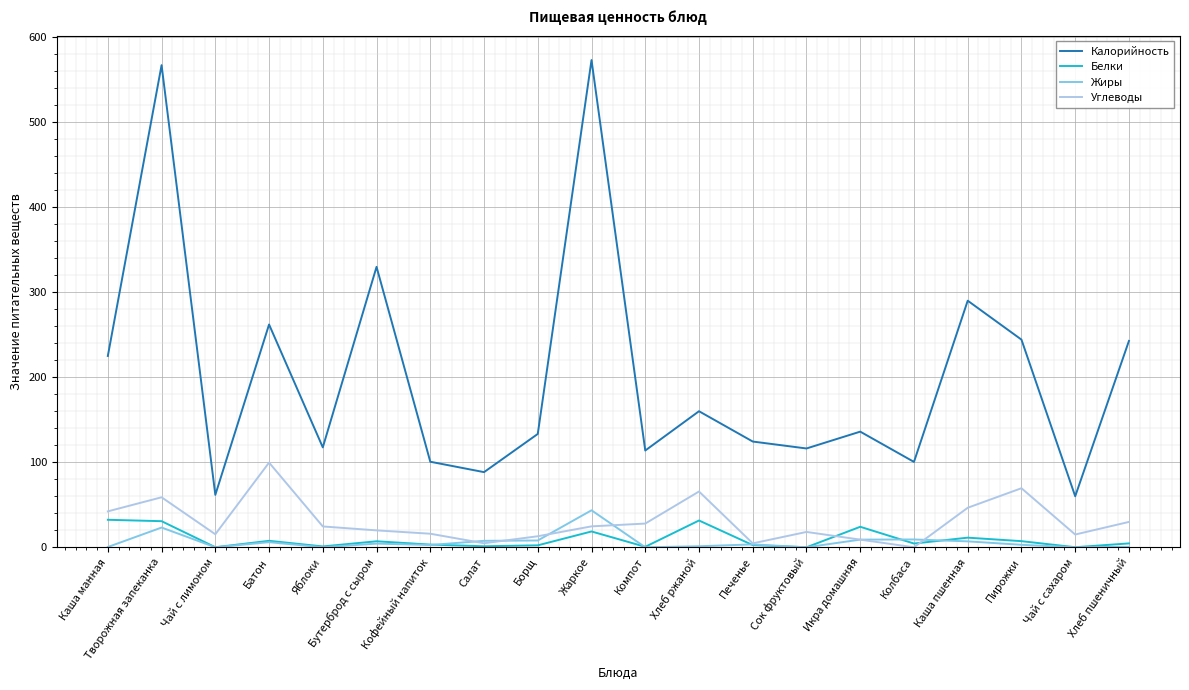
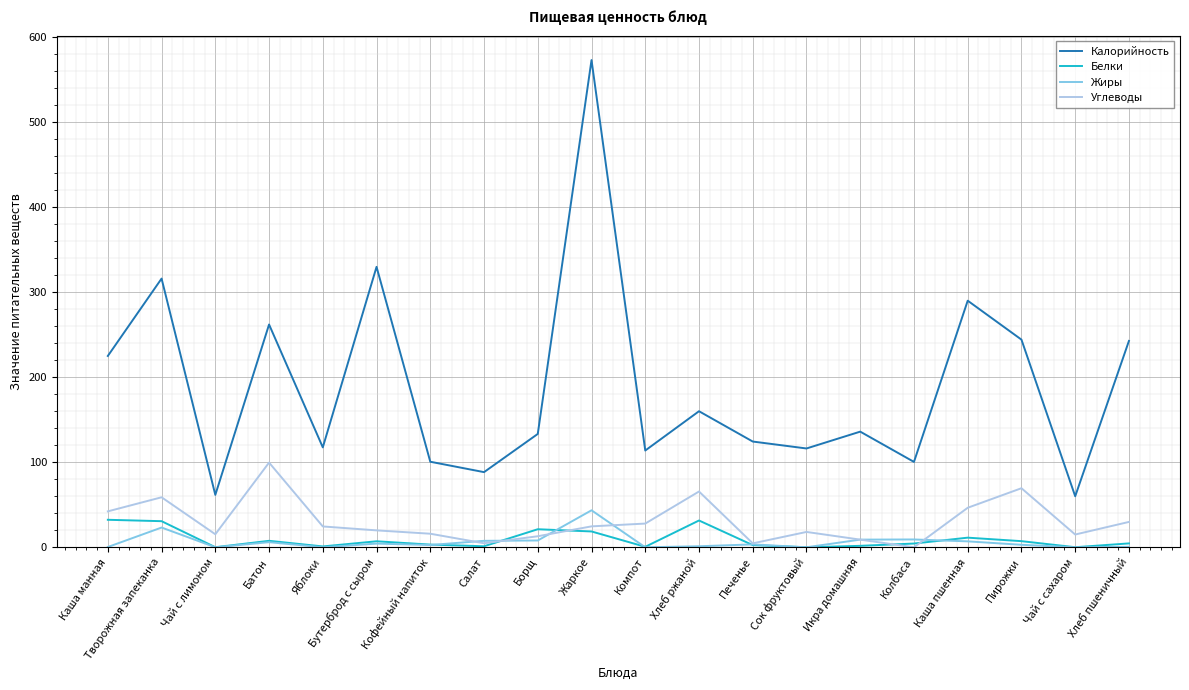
  {
    "Калорийность": {
      "Каша манная": 230,
-     "Творожная запеканка": 570,
+     "Творожная запеканка": 320,
      "Чай с лимоном": 60,
      "Батон": 260,
      "Яблоки": 120,
      "Бутерброд с сыром": 330,
      "Кофейный напиток": 100,
      "Салат": 90,
      "Борщ": 130,
      "Жаркое": 570,
      "Компот": 110,
      "Хлеб ржаной": 160,
      "Печенье": 120,
      "Сок фруктовый": 120,
      "Икра домашняя": 140,
      "Колбаса": 100,
      "Каша пшенная": 290,
      "Пирожки": 240,
      "Чай с сахаром": 60,
      "Хлеб пшеничный": 240
    },
    "Белки": {
      "Каша манная": 30,
      "Творожная запеканка": 30,
      "Салат": 0,
-     "Борщ": 0,
+     "Борщ": 20,
      "Жаркое": 20,
      "Хлеб ржаной": 30,
-     "Икра домашняя": 20,
+     "Икра домашняя": 0,
      "Колбаса": 0,
      "Каша пшенная": 10,
      "Пирожки": 10,
      "Хлеб пшеничный": 0
    }
  }
